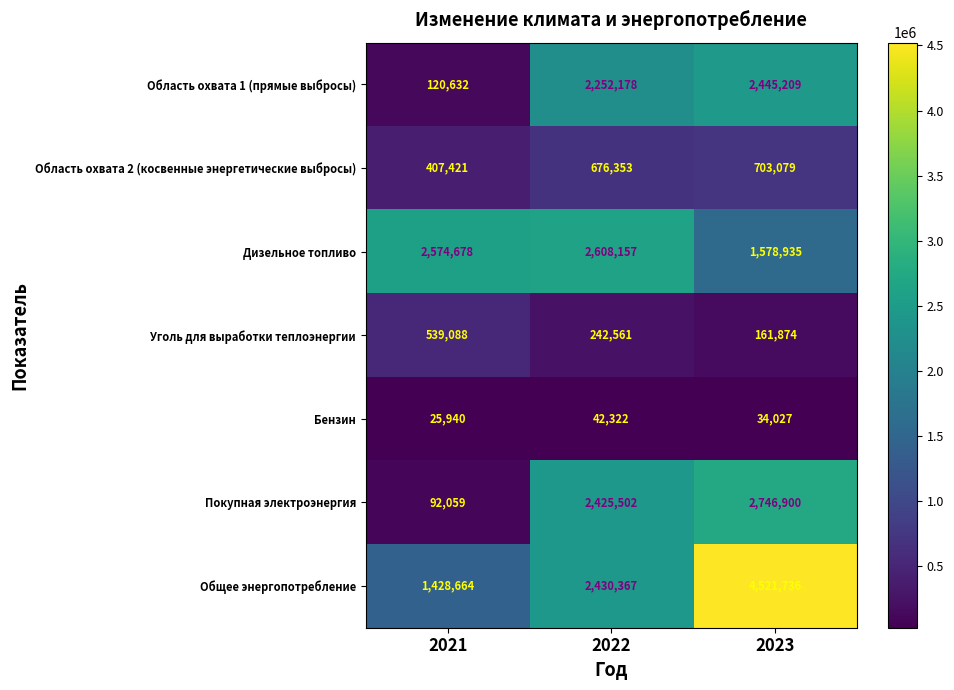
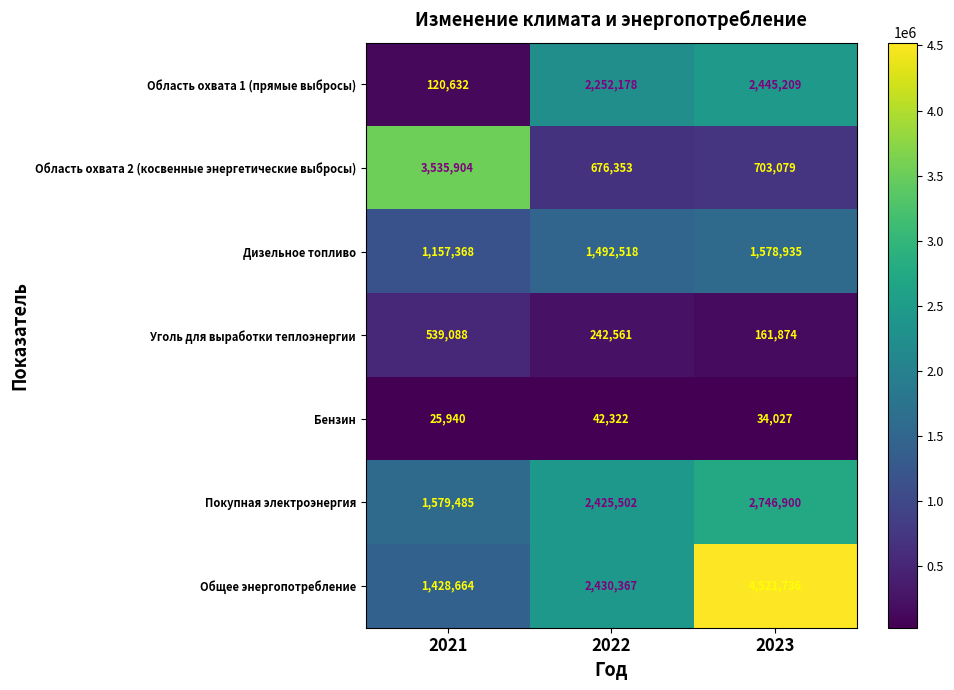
  {
    "Область охвата 1 (прямые выбросы)": {
      "2021": "120,632",
      "2022": "2,252,178",
      "2023": "2,445,209"
    },
    "Область охвата 2 (косвенные энергетические выбросы)": {
-     "2021": "407,421",
+     "2021": "3,535,904",
      "2022": "676,353",
      "2023": "703,079"
    },
    "Дизельное топливо": {
-     "2021": "2,574,678",
-     "2022": "2,608,157",
+     "2021": "1,157,368",
+     "2022": "1,492,518",
      "2023": "1,578,935"
    },
    "Уголь для выработки теплоэнергии": {
      "2021": "539,088",
      "2022": "242,561",
      "2023": "161,874"
    },
    "Бензин": {
      "2021": "25,940",
      "2022": "42,322",
      "2023": "34,027"
    },
    "Покупная электроэнергия": {
-     "2021": "92,059",
+     "2021": "1,579,485",
      "2022": "2,425,502",
      "2023": "2,746,900"
    },
    "Общее энергопотребление": {
      "2021": "1,428,664",
      "2022": "2,430,367"
    }
  }
